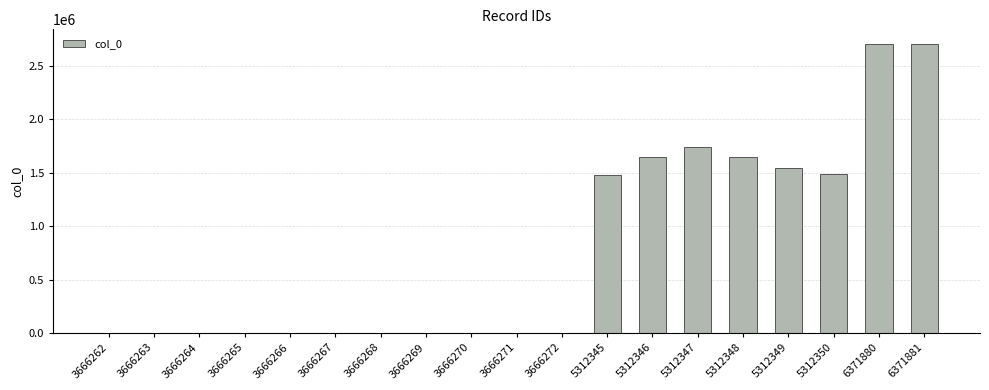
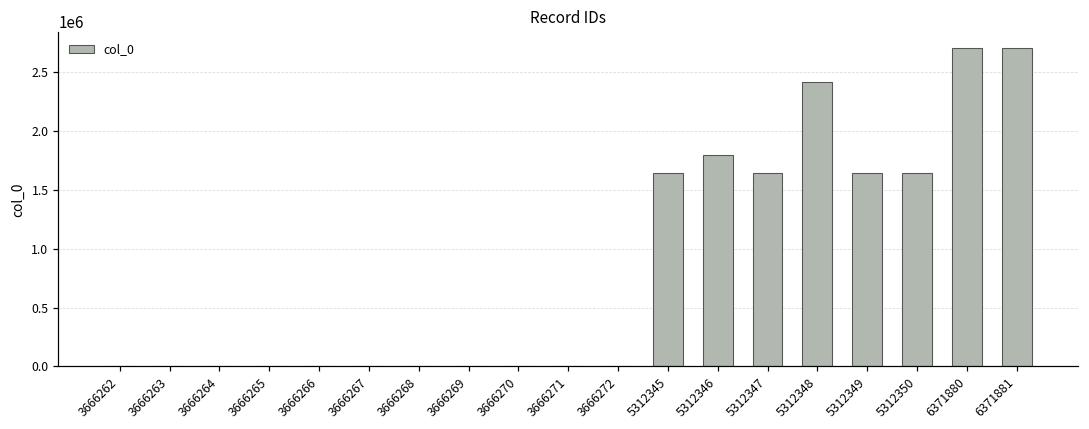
  {
    "3666262": 0,
-   "5312345": 1480000,
-   "5312346": 1650000,
-   "5312347": 1740000,
-   "5312348": 1650000,
-   "5312349": 1540000,
-   "5312350": 1480000,
+   "5312345": 1650000,
+   "5312346": 1790000,
+   "5312347": 1650000,
+   "5312348": 2420000,
+   "5312349": 1650000,
+   "5312350": 1650000,
    "6371880": 2710000,
    "6371881": 2710000
  }
